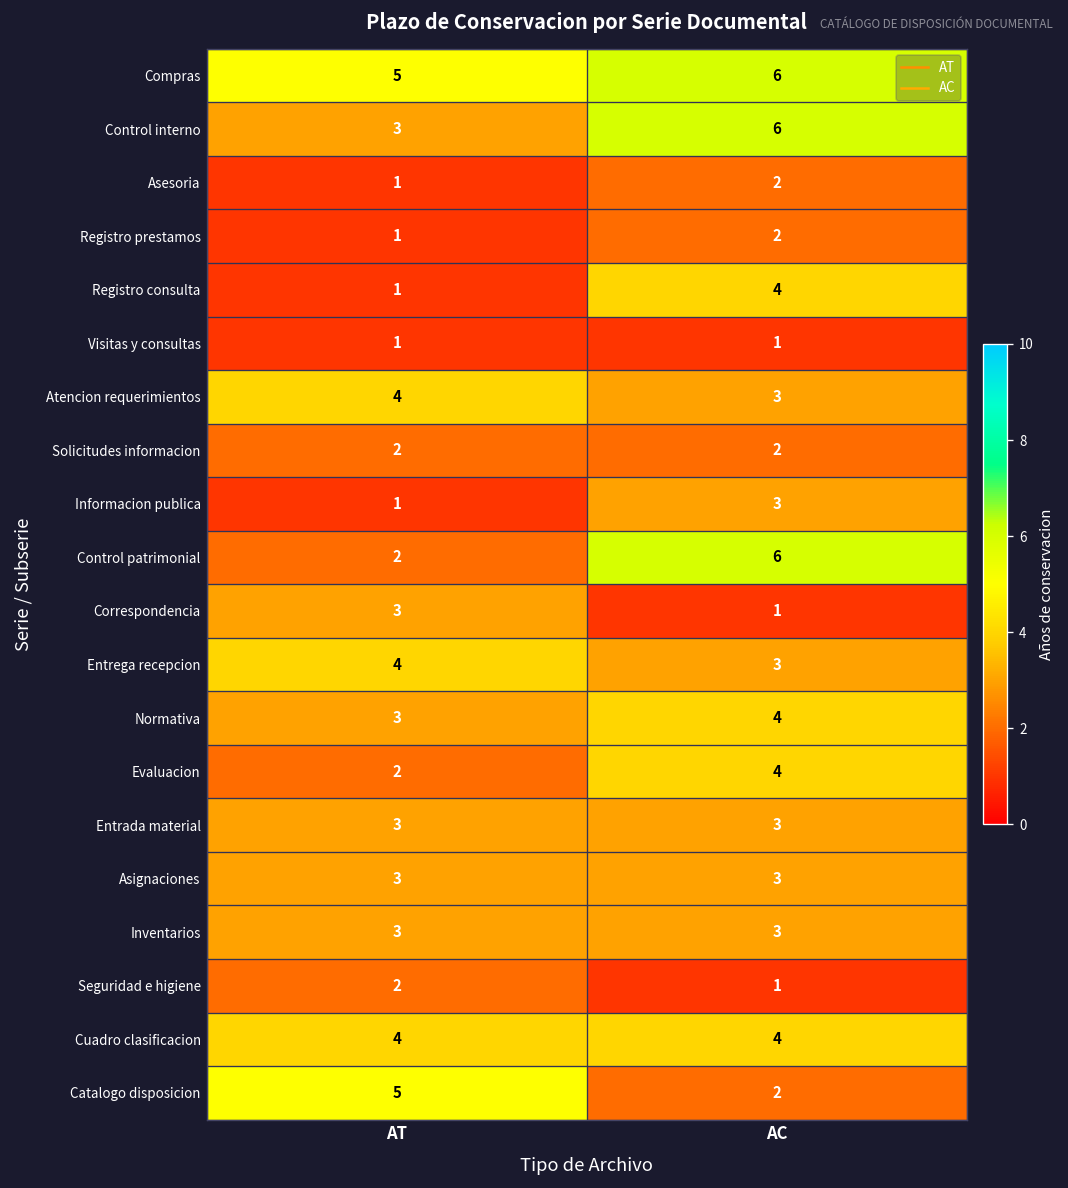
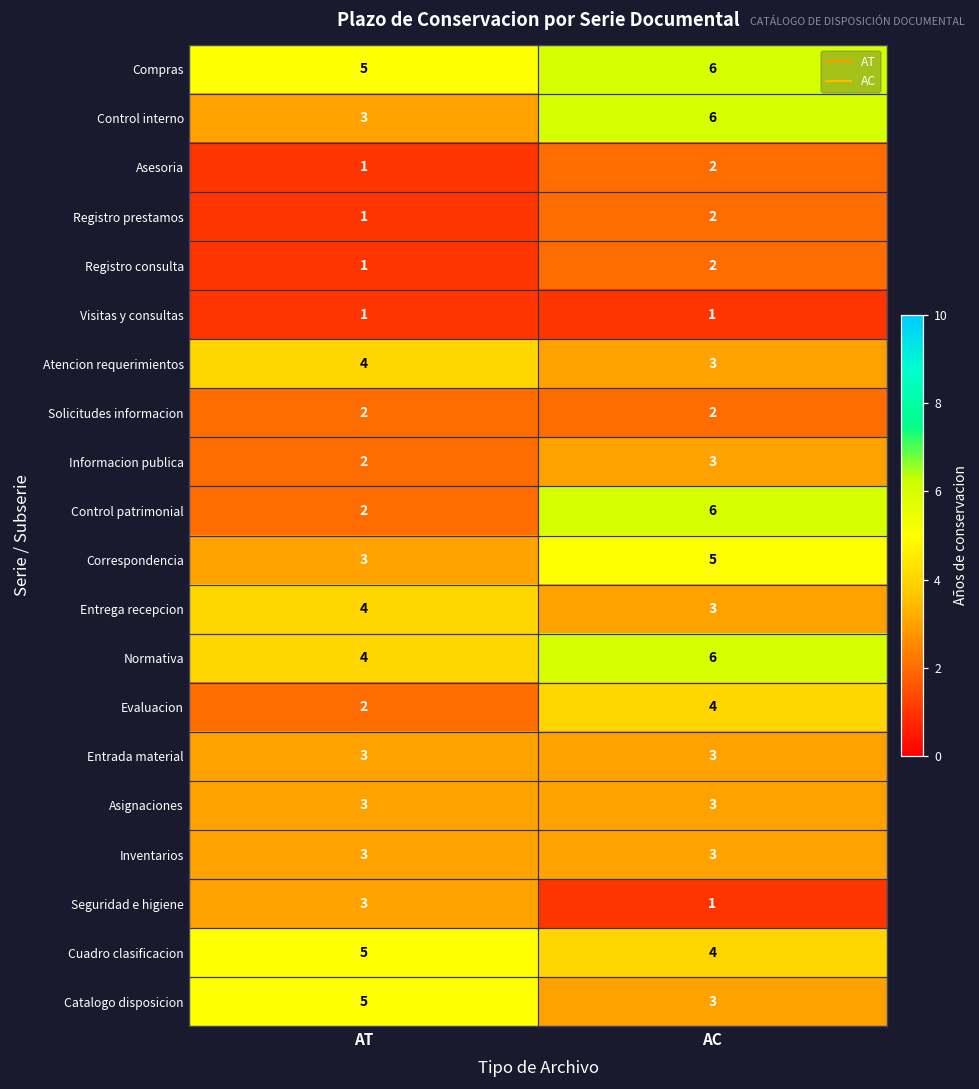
  {
    "Compras": {
      "AT": 5,
      "AC": 6
    },
    "Control interno": {
      "AT": 3,
      "AC": 6
    },
    "Asesoria": {
      "AT": 1,
      "AC": 2
    },
    "Registro prestamos": {
      "AT": 1,
      "AC": 2
    },
    "Registro consulta": {
      "AT": 1,
-     "AC": 4
+     "AC": 2
    },
    "Visitas y consultas": {
      "AT": 1,
      "AC": 1
    },
    "Atencion requerimientos": {
      "AT": 4,
      "AC": 3
    },
    "Solicitudes informacion": {
      "AT": 2,
      "AC": 2
    },
    "Informacion publica": {
-     "AT": 1,
+     "AT": 2,
      "AC": 3
    },
    "Control patrimonial": {
      "AT": 2,
      "AC": 6
    },
    "Correspondencia": {
      "AT": 3,
-     "AC": 1
+     "AC": 5
    },
    "Entrega recepcion": {
      "AT": 4,
      "AC": 3
    },
    "Normativa": {
-     "AT": 3,
-     "AC": 4
+     "AT": 4,
+     "AC": 6
    },
    "Evaluacion": {
      "AT": 2,
      "AC": 4
    },
    "Entrada material": {
      "AT": 3,
      "AC": 3
    },
    "Asignaciones": {
      "AT": 3,
      "AC": 3
    },
    "Inventarios": {
      "AT": 3,
      "AC": 3
    },
    "Seguridad e higiene": {
-     "AT": 2,
+     "AT": 3,
      "AC": 1
    },
    "Cuadro clasificacion": {
-     "AT": 4,
+     "AT": 5,
      "AC": 4
    },
    "Catalogo disposicion": {
      "AT": 5,
-     "AC": 2
+     "AC": 3
    }
  }
